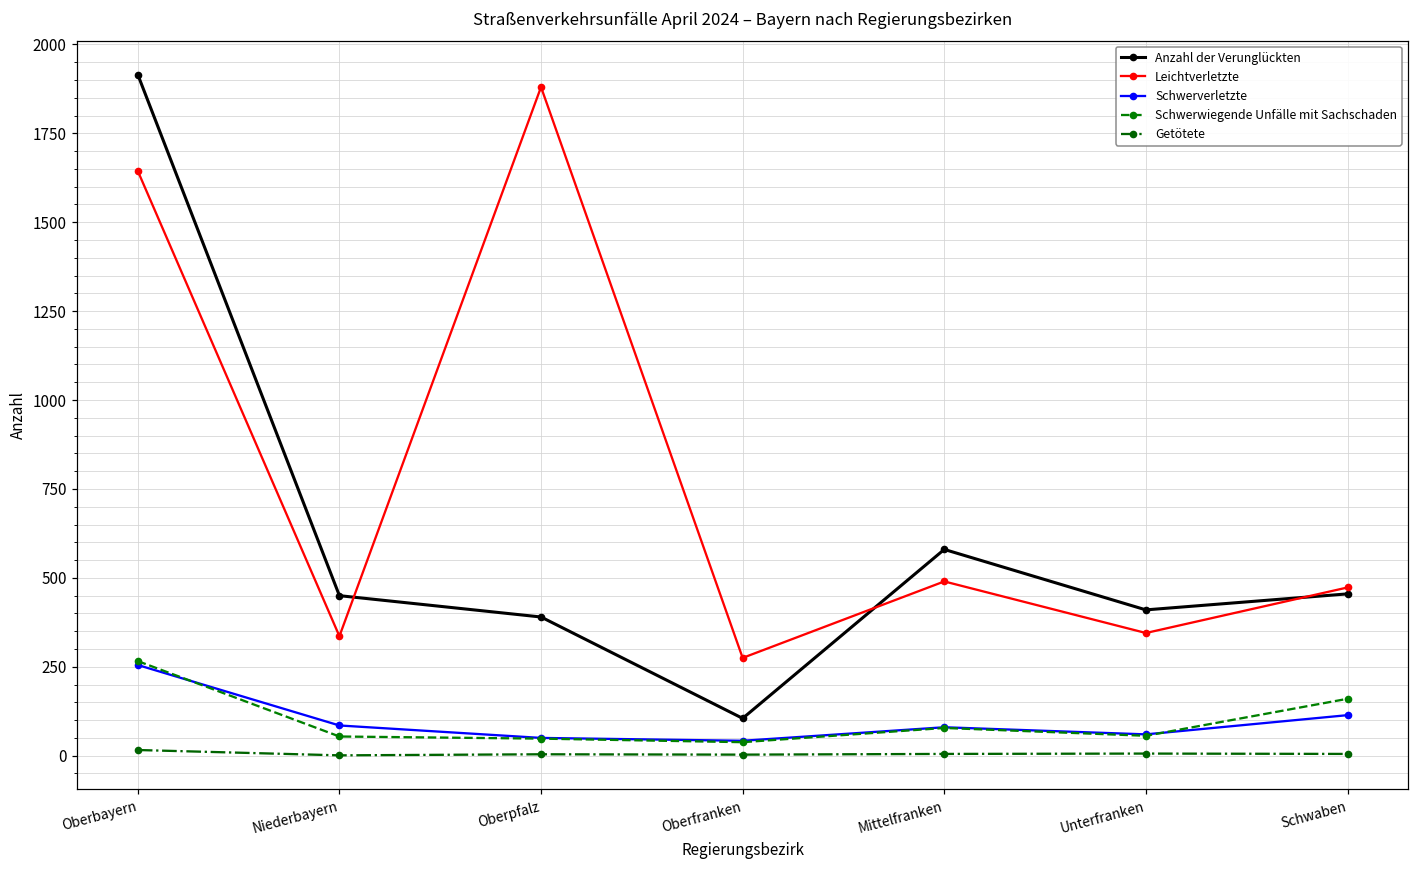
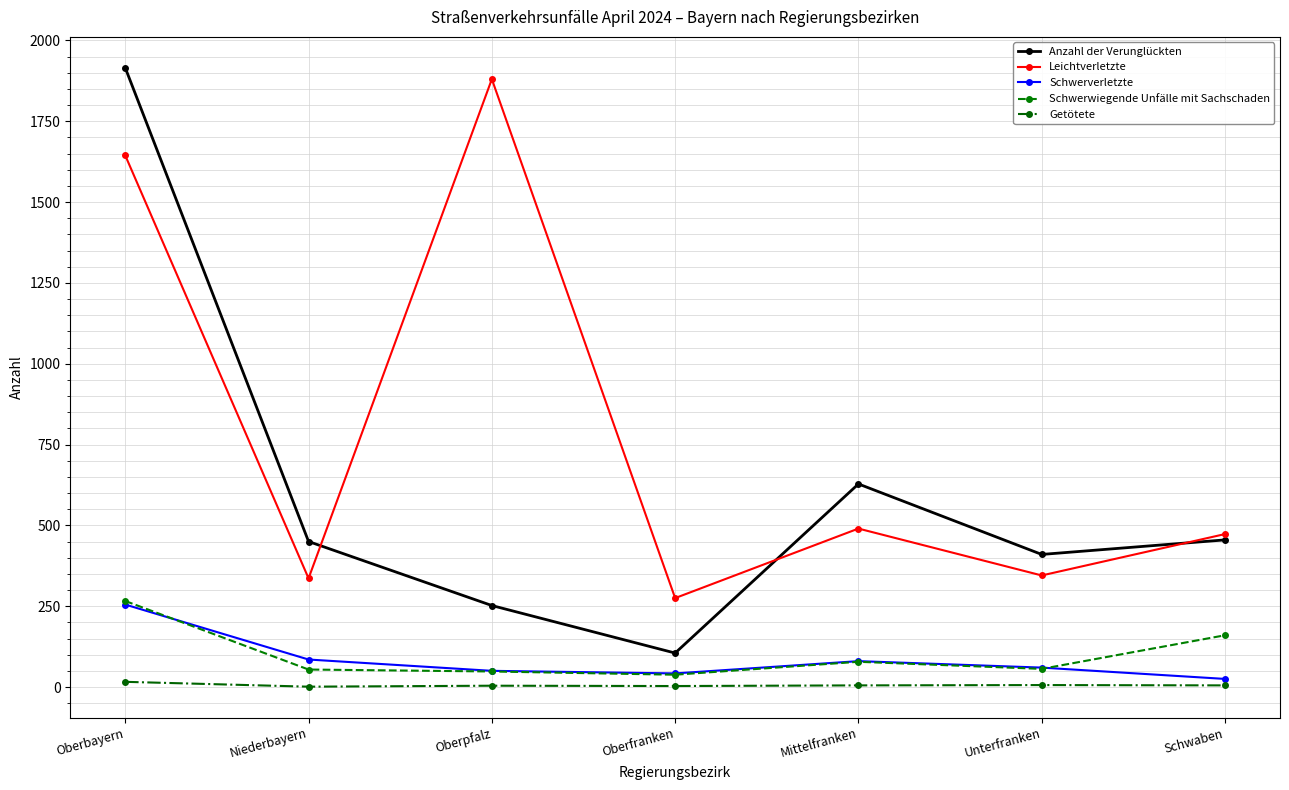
  {
    "Anzahl der Verunglückten": {
      "Oberbayern": 1920,
      "Niederbayern": 450,
-     "Oberpfalz": 390,
+     "Oberpfalz": 250,
      "Oberfranken": 110,
-     "Mittelfranken": 580,
+     "Mittelfranken": 630,
      "Unterfranken": 410,
      "Schwaben": 460
    },
    "Leichtverletzte": {
      "Oberbayern": 1640,
      "Niederbayern": 340,
      "Oberpfalz": 1880,
      "Oberfranken": 280,
      "Mittelfranken": 490,
      "Unterfranken": 350,
      "Schwaben": 470
    },
    "Schwerverletzte": {
      "Oberbayern": 260,
      "Niederbayern": 90,
-     "Schwaben": 110
+     "Schwaben": 30
    }
  }
